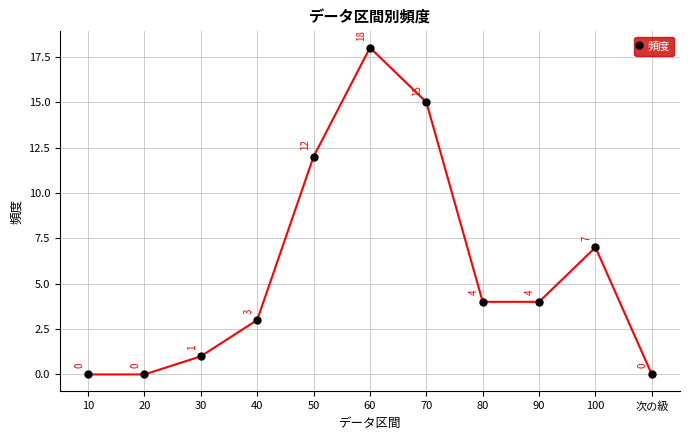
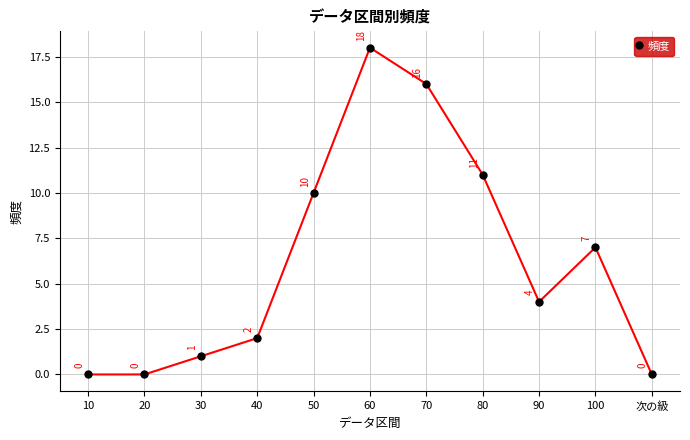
  {
    "10": 0,
    "20": 0,
    "30": 1,
-   "40": 3,
-   "50": 12,
+   "40": 2,
+   "50": 10,
    "60": 18,
-   "70": 15,
-   "80": 4,
+   "70": 16,
+   "80": 11,
    "90": 4,
    "100": 7,
    "次の級": 0
  }
